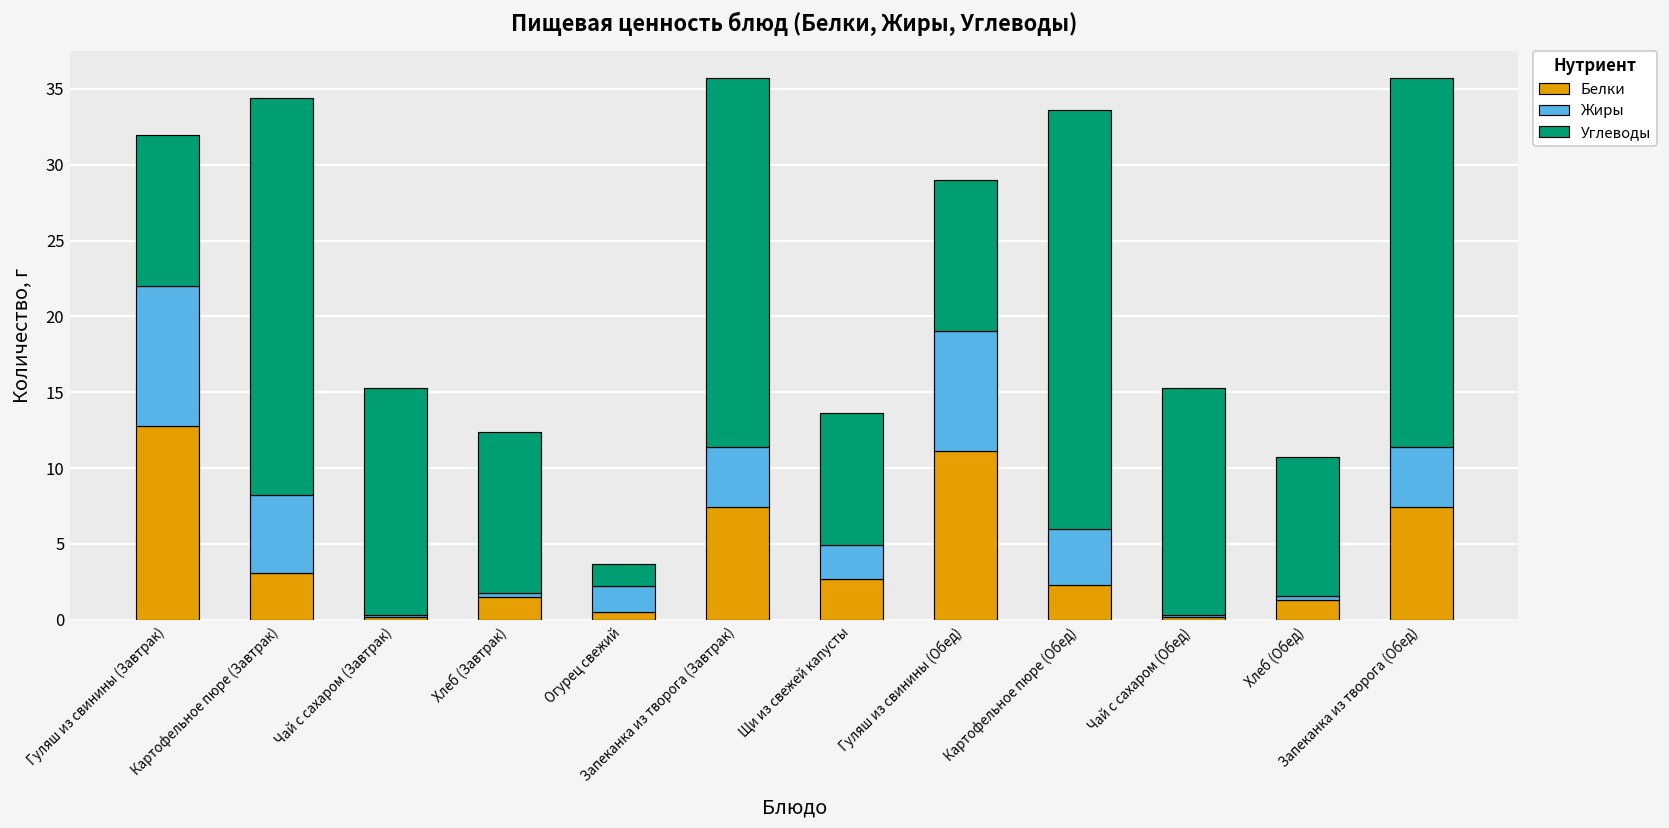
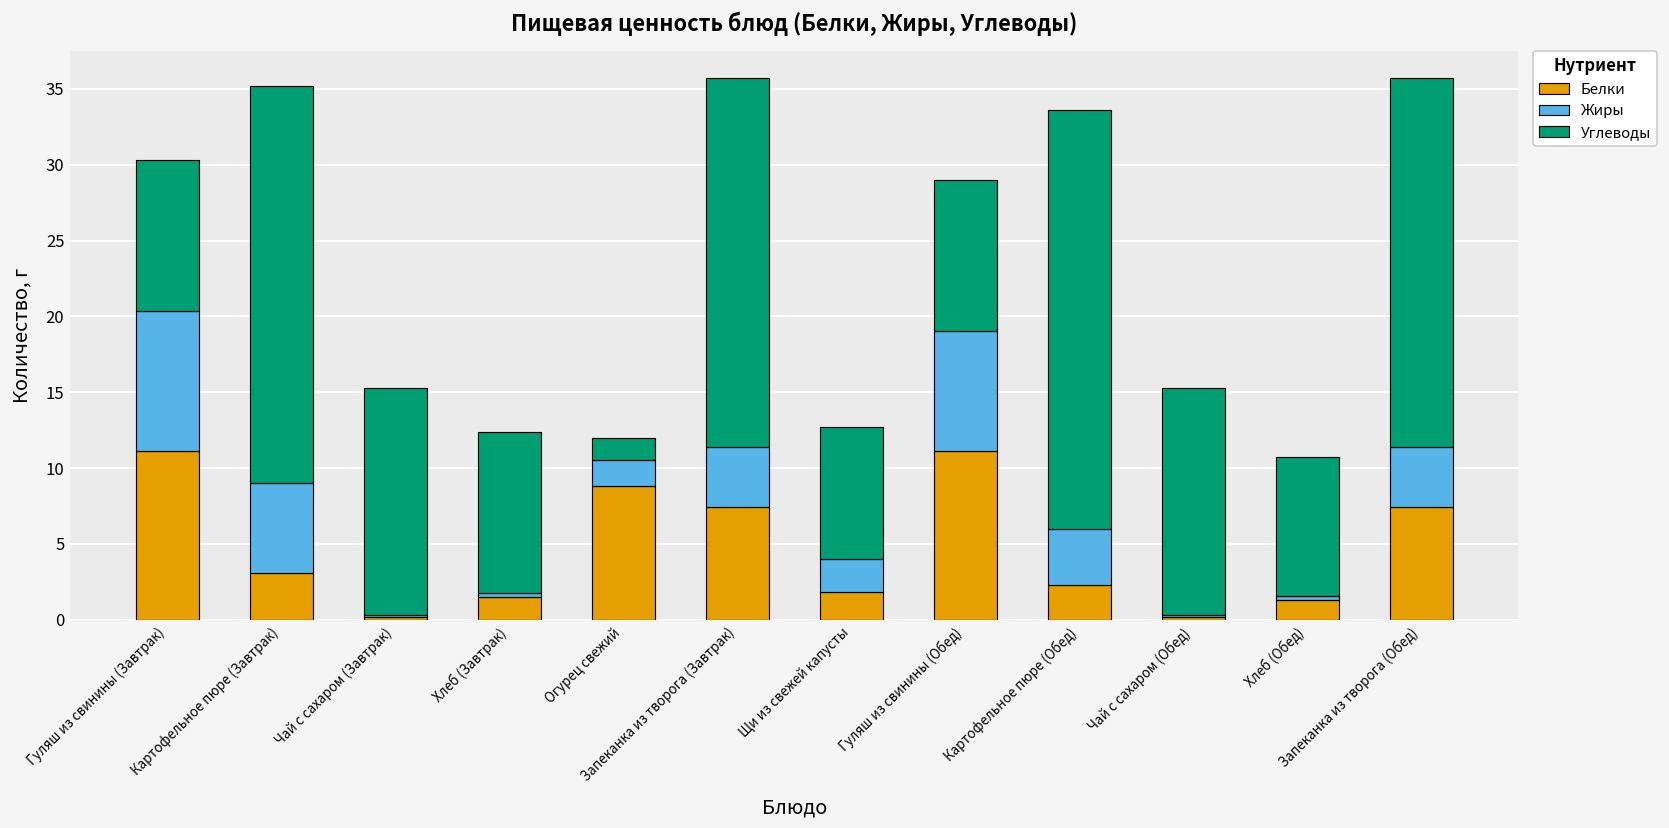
  {
    "Белки": {
-     "Гуляш из свинины (Завтрак)": 12.8,
+     "Гуляш из свинины (Завтрак)": 11.1,
      "Картофельное пюре (Завтрак)": 3.1,
      "Чай с сахаром (Завтрак)": 0.2,
      "Хлеб (Завтрак)": 1.5,
-     "Огурец свежий": 0.5,
+     "Огурец свежий": 8.8,
      "Запеканка из творога (Завтрак)": 7.4,
-     "Щи из свежей капусты": 2.7,
+     "Щи из свежей капусты": 1.8,
      "Гуляш из свинины (Обед)": 11.1,
      "Картофельное пюре (Обед)": 2.3,
      "Чай с сахаром (Обед)": 0.2,
      "Хлеб (Обед)": 1.3,
      "Запеканка из творога (Обед)": 7.4
    },
    "Жиры": {
      "Гуляш из свинины (Завтрак)": 9.2,
-     "Картофельное пюре (Завтрак)": 5.1,
+     "Картофельное пюре (Завтрак)": 5.9,
      "Хлеб (Завтрак)": 0.3,
      "Огурец свежий": 1.7,
      "Запеканка из творога (Завтрак)": 4.0,
      "Щи из свежей капусты": 2.2,
      "Гуляш из свинины (Обед)": 7.9,
      "Картофельное пюре (Обед)": 3.7,
      "Хлеб (Обед)": 0.2,
      "Запеканка из творога (Обед)": 4.0
    },
    "Углеводы": {
      "Гуляш из свинины (Завтрак)": 10.0,
      "Картофельное пюре (Завтрак)": 26.2,
      "Чай с сахаром (Завтрак)": 15.0,
      "Хлеб (Завтрак)": 10.6,
      "Огурец свежий": 1.5,
      "Запеканка из творога (Завтрак)": 24.3,
      "Щи из свежей капусты": 8.7,
      "Гуляш из свинины (Обед)": 10.0,
      "Картофельное пюре (Обед)": 27.6,
      "Чай с сахаром (Обед)": 15.0,
      "Хлеб (Обед)": 9.2,
      "Запеканка из творога (Обед)": 24.3
    }
  }
